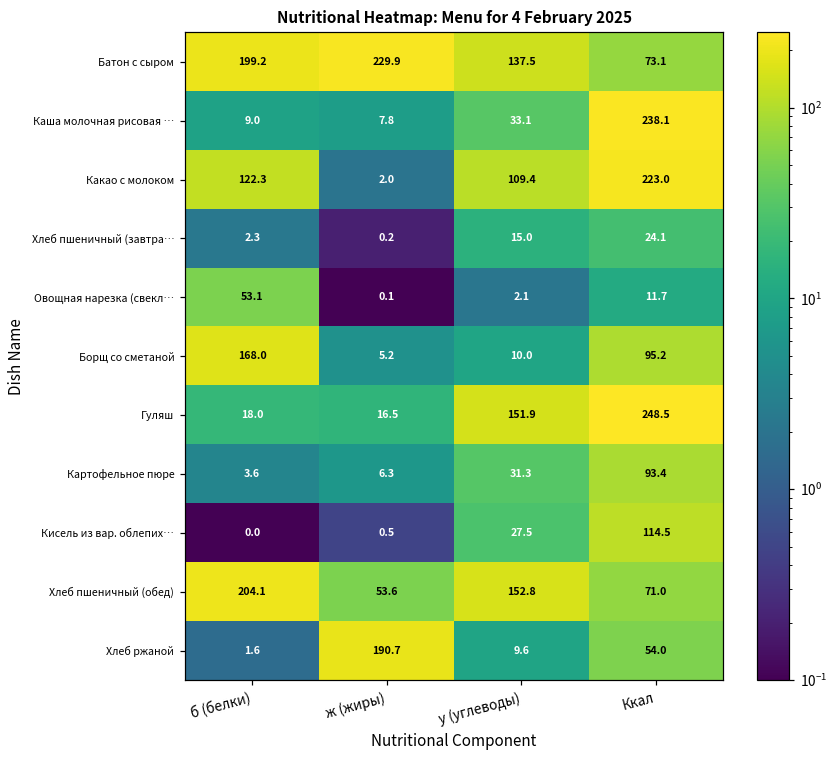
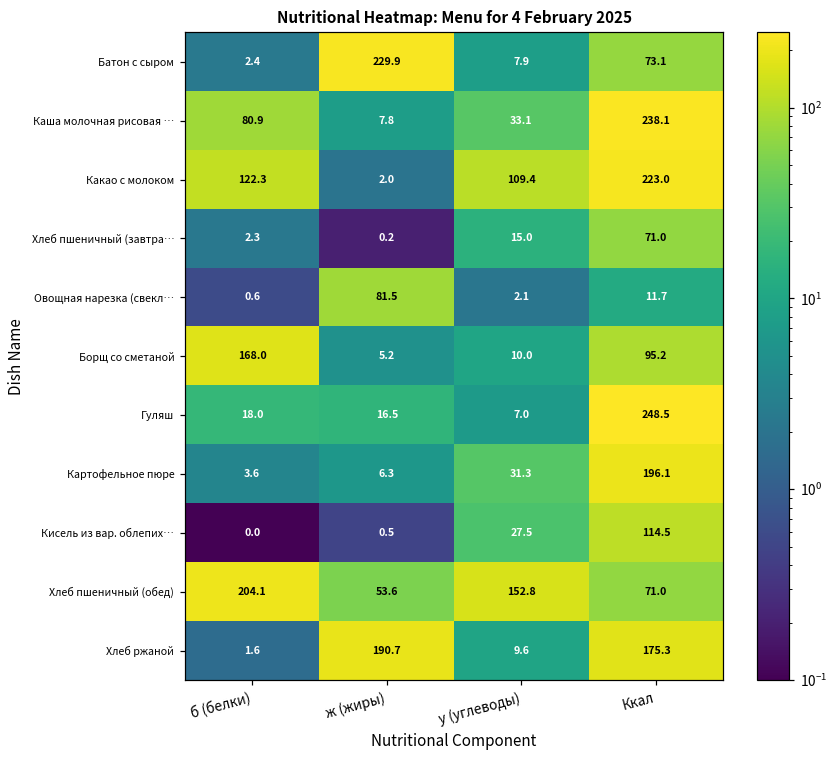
  {
    "Батон с сыром": {
-     "б (белки)": 199.2,
+     "б (белки)": 2.4,
      "ж (жиры)": 229.9,
-     "у (углеводы)": 137.5,
+     "у (углеводы)": 7.9,
      "Ккал": 73.1
    },
    "Каша молочная рисовая …": {
-     "б (белки)": 9.0,
+     "б (белки)": 80.9,
      "ж (жиры)": 7.8,
      "у (углеводы)": 33.1,
      "Ккал": 238.1
    },
    "Какао с молоком": {
      "б (белки)": 122.3,
      "ж (жиры)": 2.0,
      "у (углеводы)": 109.4,
      "Ккал": 223.0
    },
    "Хлеб пшеничный (завтра…": {
      "б (белки)": 2.3,
      "ж (жиры)": 0.2,
      "у (углеводы)": 15.0,
-     "Ккал": 24.1
+     "Ккал": 71.0
    },
    "Овощная нарезка (свекл…": {
-     "б (белки)": 53.1,
-     "ж (жиры)": 0.1,
+     "б (белки)": 0.6,
+     "ж (жиры)": 81.5,
      "у (углеводы)": 2.1,
      "Ккал": 11.7
    },
    "Борщ со сметаной": {
      "б (белки)": 168.0,
      "ж (жиры)": 5.2,
      "у (углеводы)": 10.0,
      "Ккал": 95.2
    },
    "Гуляш": {
      "б (белки)": 18.0,
      "ж (жиры)": 16.5,
-     "у (углеводы)": 151.9,
+     "у (углеводы)": 7.0,
      "Ккал": 248.5
    },
    "Картофельное пюре": {
      "б (белки)": 3.6,
      "ж (жиры)": 6.3,
      "у (углеводы)": 31.3,
-     "Ккал": 93.4
+     "Ккал": 196.1
    },
    "Кисель из вар. облепих…": {
      "б (белки)": 0.0,
      "ж (жиры)": 0.5,
      "у (углеводы)": 27.5,
      "Ккал": 114.5
    },
    "Хлеб пшеничный (обед)": {
      "б (белки)": 204.1,
      "ж (жиры)": 53.6,
      "у (углеводы)": 152.8,
      "Ккал": 71.0
    },
    "Хлеб ржаной": {
      "б (белки)": 1.6,
      "ж (жиры)": 190.7,
      "у (углеводы)": 9.6,
-     "Ккал": 54.0
+     "Ккал": 175.3
    }
  }
